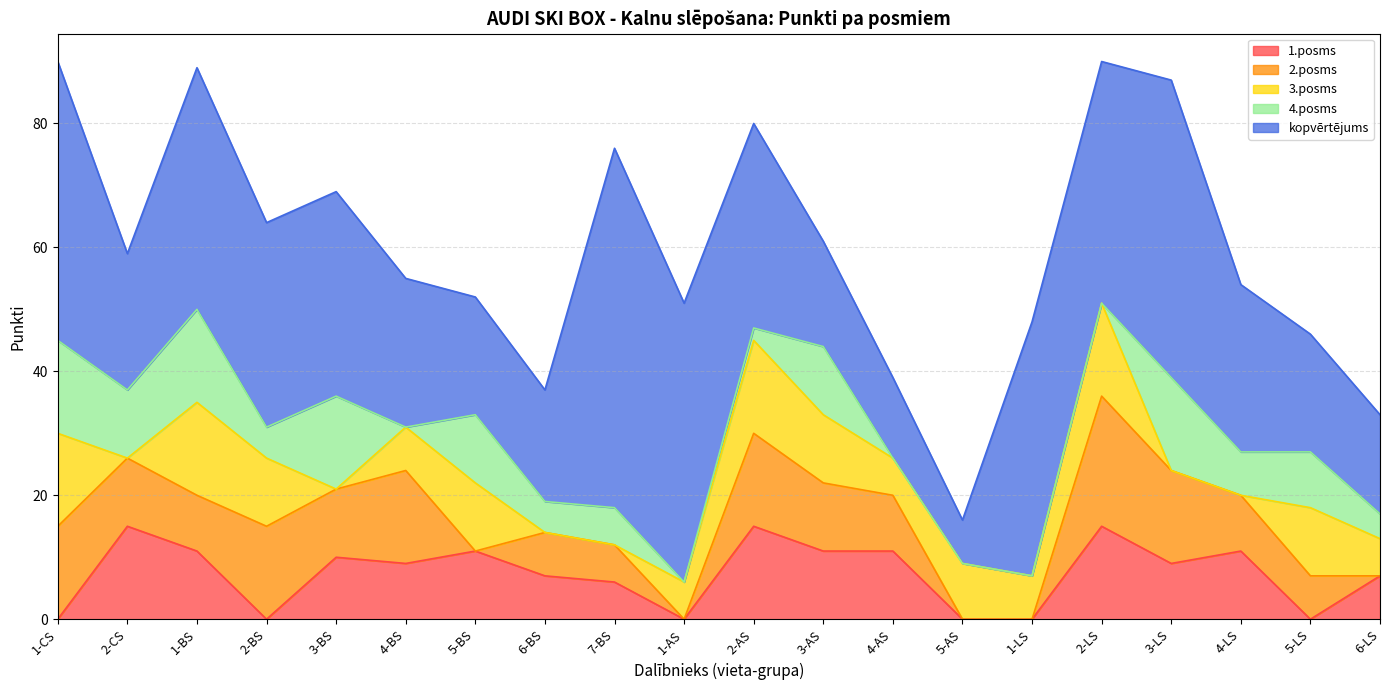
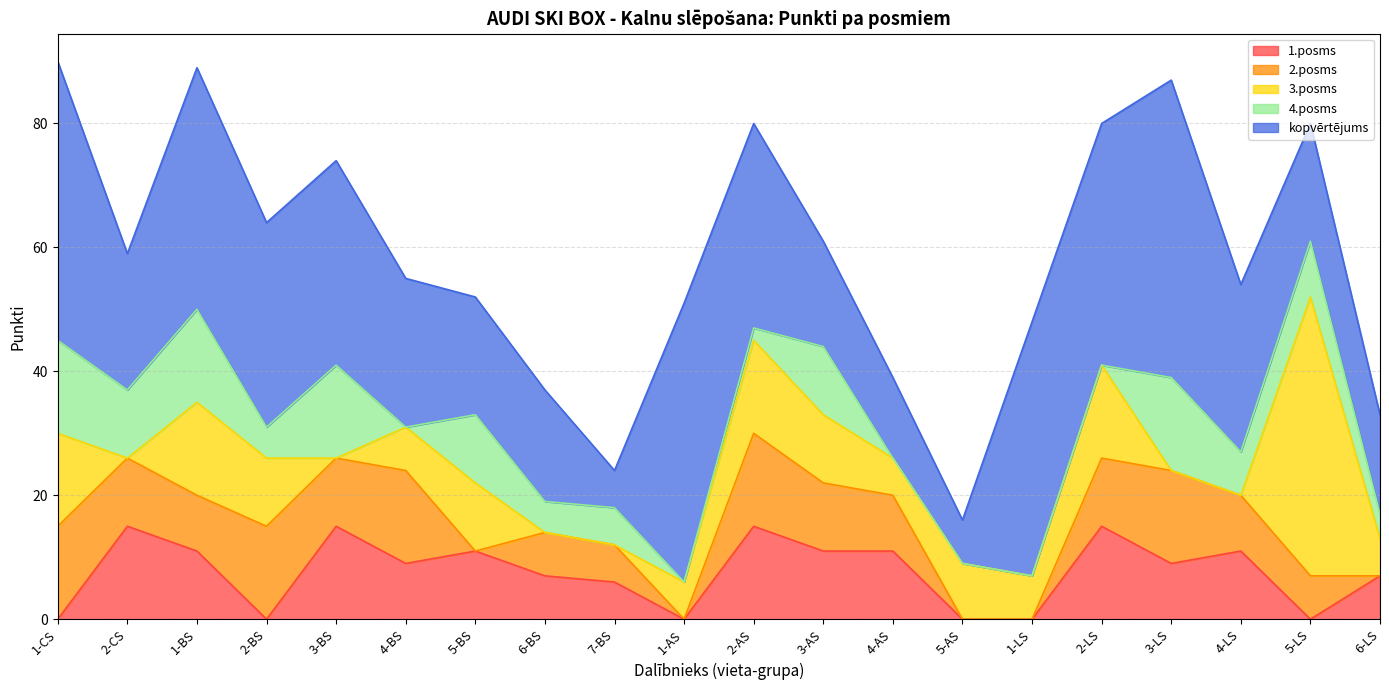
  {
    "1.posms": {
      "1-CS": 0,
      "2-CS": 15,
      "1-BS": 11,
      "2-BS": 0,
-     "3-BS": 10,
+     "3-BS": 15,
      "4-BS": 9,
      "6-BS": 7,
      "7-BS": 6,
      "2-AS": 15,
      "3-AS": 11,
      "4-AS": 11,
      "2-LS": 15,
      "3-LS": 9,
      "4-LS": 11,
      "5-LS": 0
    },
    "2.posms": {
      "1-CS": 15,
      "1-BS": 9,
      "2-BS": 15,
      "4-BS": 15,
      "2-AS": 15,
      "3-AS": 11,
      "4-AS": 9,
-     "2-LS": 21,
+     "2-LS": 11,
      "5-LS": 7
    },
    "3.posms": {
      "1-CS": 15,
      "1-BS": 15,
      "2-BS": 11,
      "5-BS": 11,
      "2-AS": 15,
      "3-AS": 11,
-     "5-LS": 11,
+     "5-LS": 45,
      "6-LS": 6
    },
    "4.posms": {
      "1-CS": 15,
      "2-CS": 11,
      "1-BS": 15,
      "2-BS": 5,
      "3-BS": 15,
      "5-BS": 11,
      "6-BS": 5,
      "7-BS": 6,
      "2-AS": 2,
      "3-AS": 11,
      "3-LS": 15,
      "4-LS": 7,
      "5-LS": 9,
      "6-LS": 4
    },
    "kopvērtējums": {
      "1-CS": 45,
      "2-CS": 22,
      "1-BS": 39,
      "2-BS": 33,
      "3-BS": 33,
      "4-BS": 24,
      "5-BS": 19,
      "6-BS": 18,
-     "7-BS": 58,
+     "7-BS": 6,
      "1-AS": 45,
      "2-AS": 33,
      "3-AS": 17,
      "4-AS": 13,
      "5-AS": 7,
      "1-LS": 41,
      "2-LS": 39,
      "3-LS": 48,
      "4-LS": 27,
      "6-LS": 16
    }
  }
